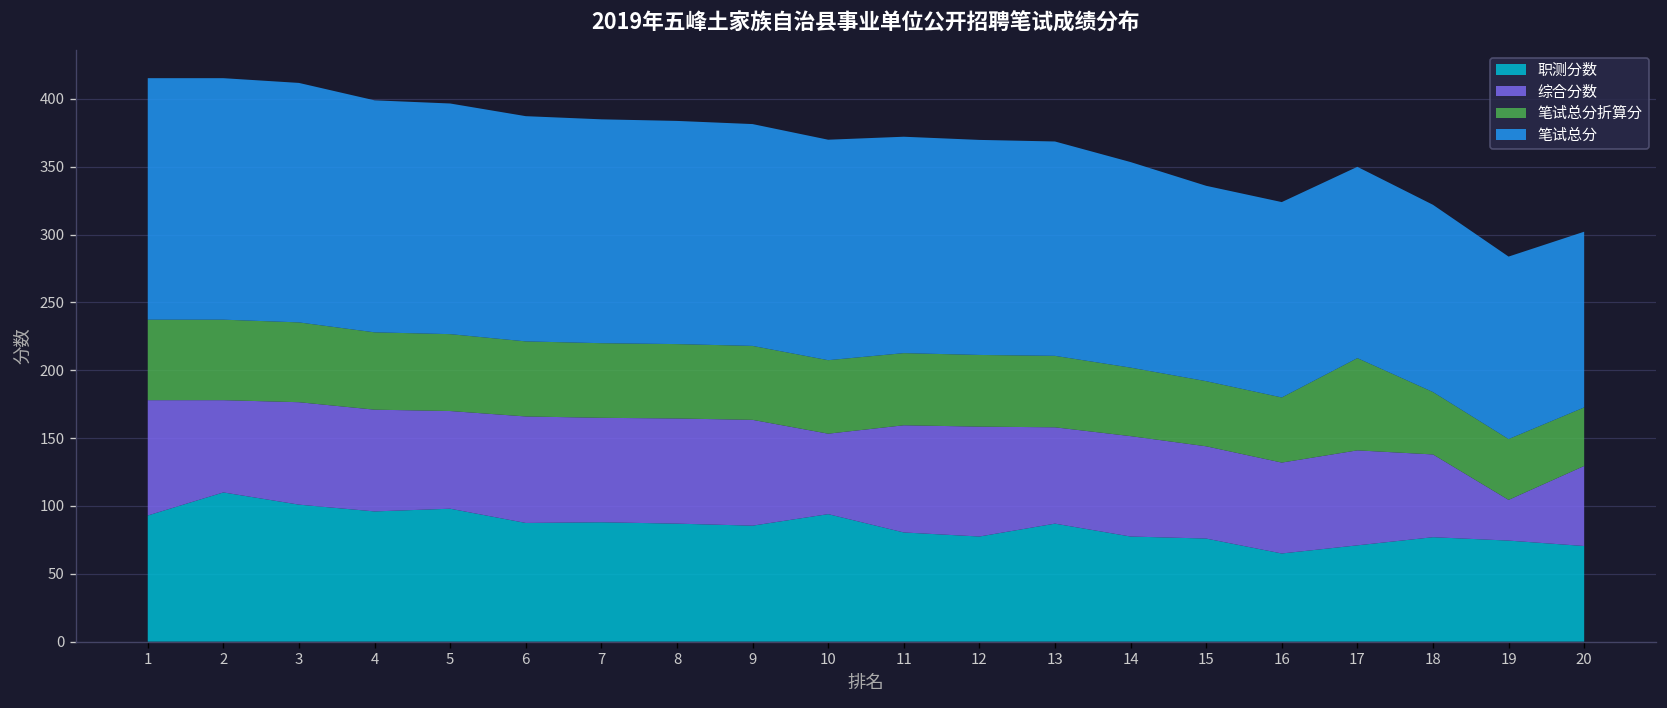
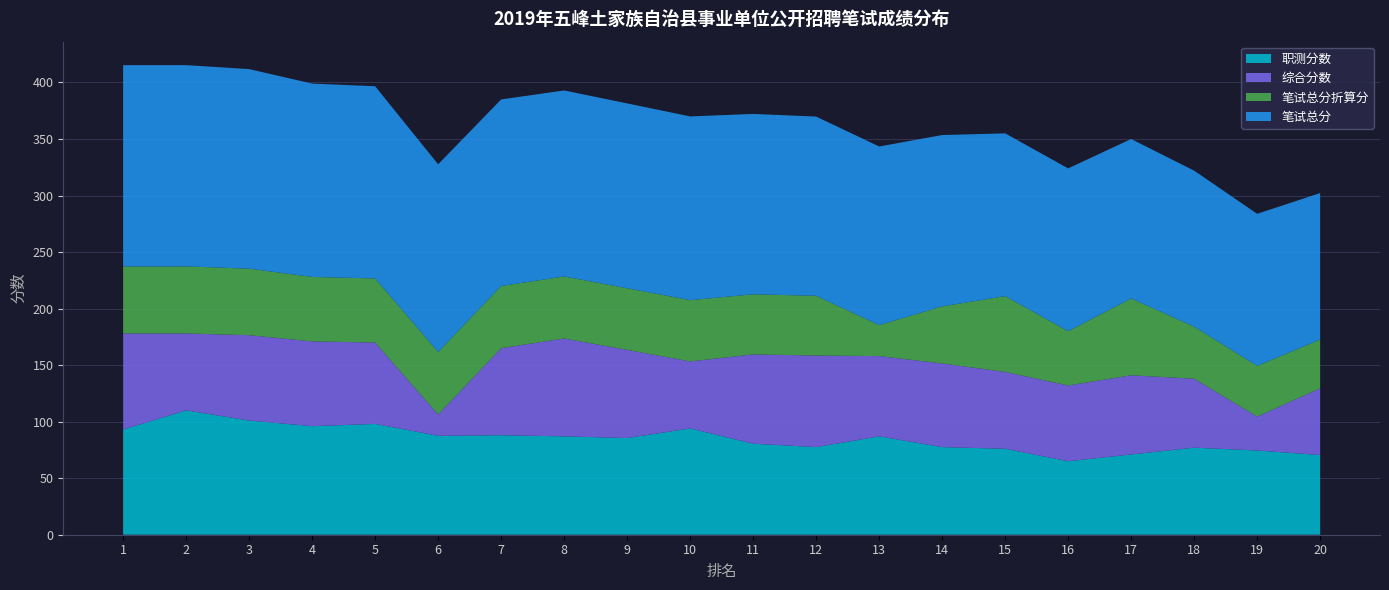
  {
    "综合分数": {
      "1": 85,
      "2": 68,
      "3": 76,
      "4": 75,
      "5": 72,
-     "6": 79,
+     "6": 19,
      "7": 77,
-     "8": 78,
+     "8": 87,
      "9": 78,
      "10": 59,
      "11": 79,
      "12": 81,
      "13": 71,
      "14": 74,
      "15": 68,
      "16": 67,
      "17": 70,
      "18": 61,
      "19": 30,
      "20": 59
    },
    "笔试总分折算分": {
      "1": 59,
      "2": 59,
      "3": 59,
      "4": 57,
      "5": 57,
      "6": 55,
      "7": 55,
      "8": 55,
      "9": 55,
      "10": 54,
      "11": 53,
      "12": 53,
-     "13": 53,
+     "13": 27,
      "14": 51,
-     "15": 48,
+     "15": 67,
      "16": 48,
      "17": 68,
      "18": 46,
      "19": 45,
      "20": 43
    }
  }
